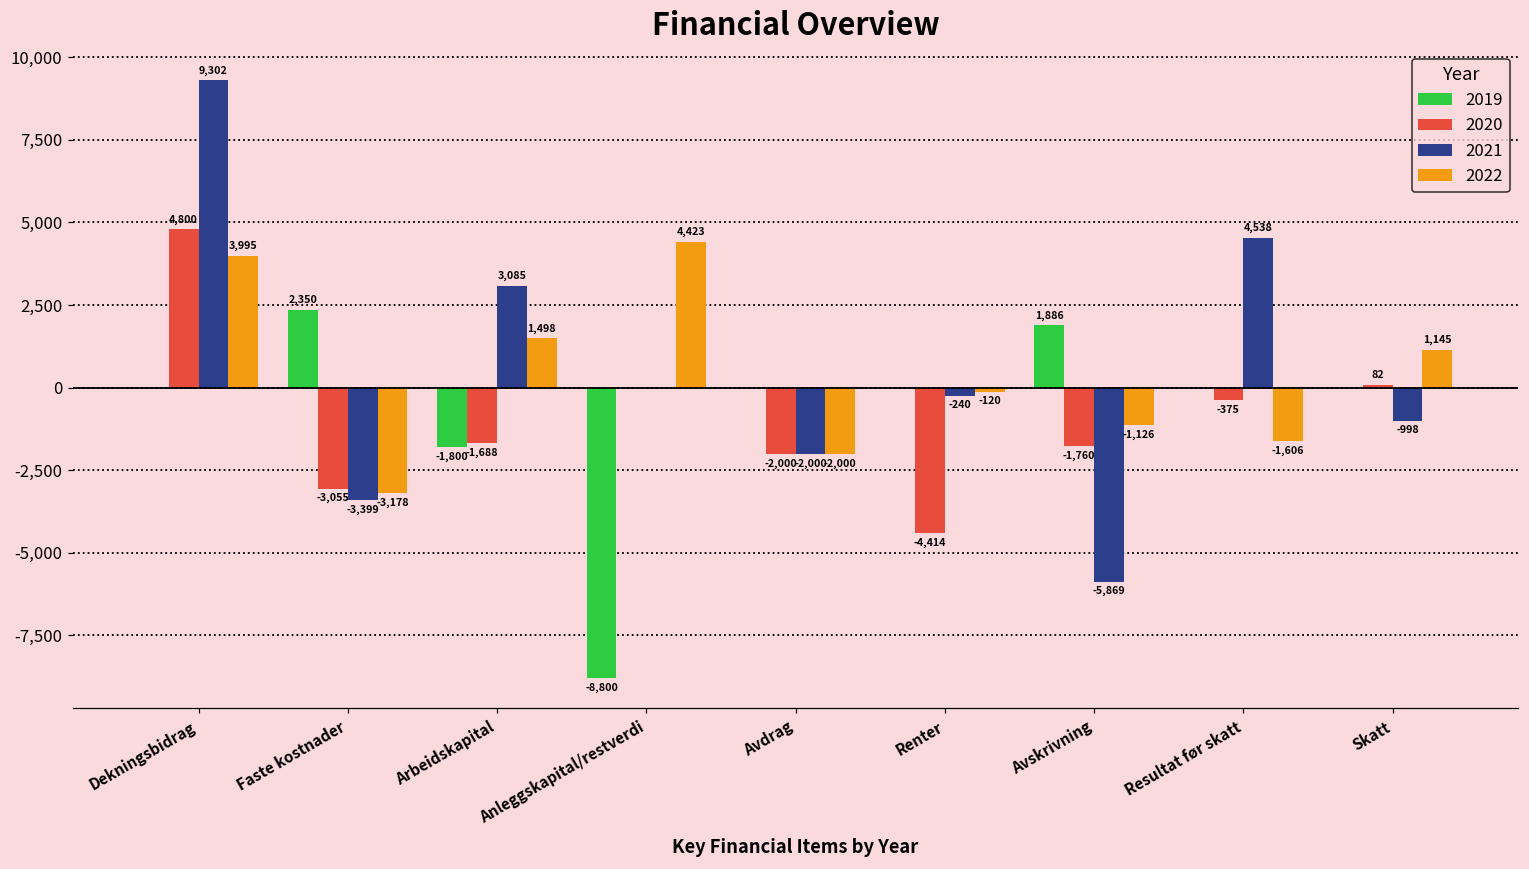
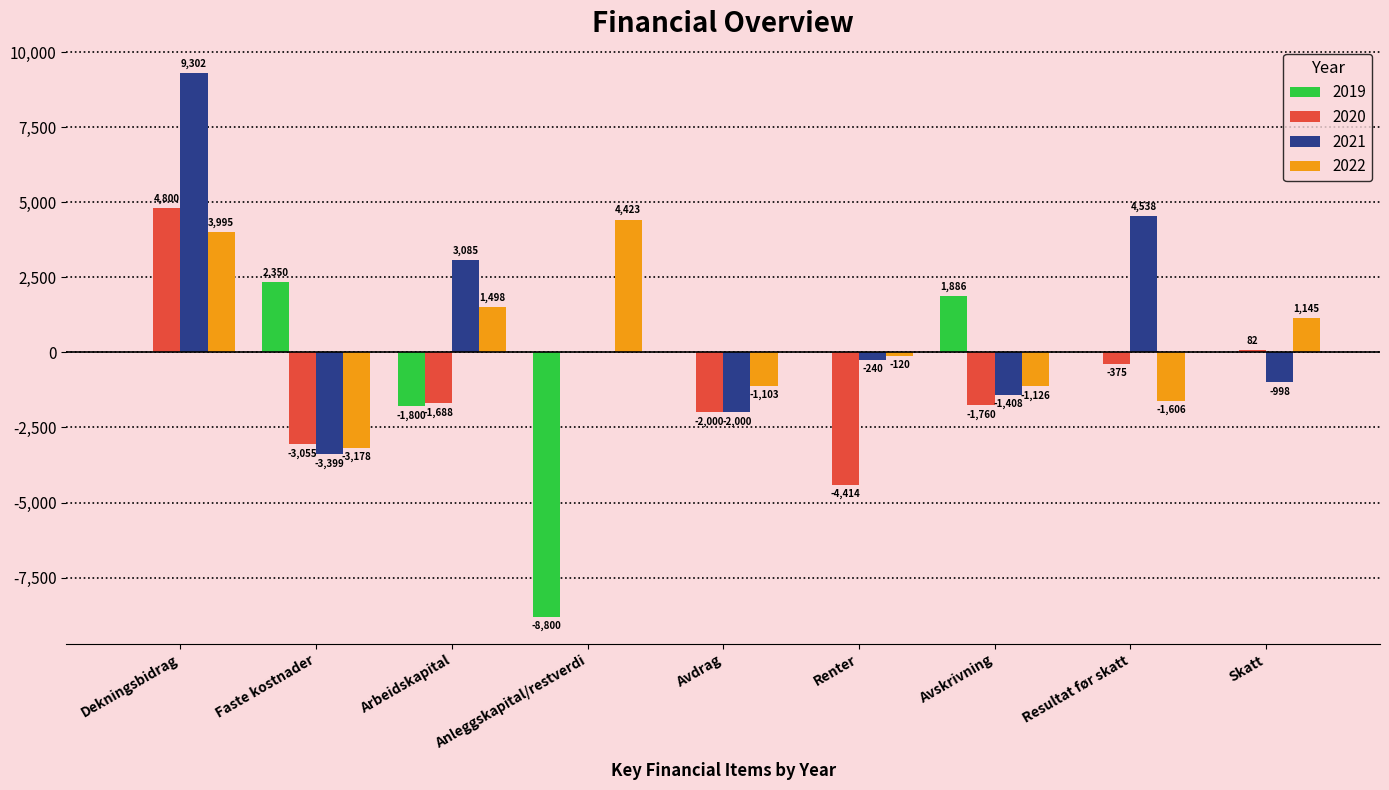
  {
    "2019": {
      "Faste kostnader": "2,350",
      "Arbeidskapital": "-1,800",
      "Anleggskapital/restverdi": "-8,800",
      "Avskrivning": "1,886"
    },
    "2020": {
      "Dekningsbidrag": "4,800",
      "Faste kostnader": "-3,055",
      "Arbeidskapital": "-1,688",
      "Avdrag": "-2,000",
      "Renter": "-4,414",
      "Avskrivning": "-1,760",
      "Resultat før skatt": "-375",
      "Skatt": "82"
    },
    "2021": {
      "Dekningsbidrag": "9,302",
      "Faste kostnader": "-3,399",
      "Arbeidskapital": "3,085",
      "Avdrag": "-2,000",
      "Renter": "-240",
-     "Avskrivning": "-5,869",
+     "Avskrivning": "-1,408",
      "Resultat før skatt": "4,538",
      "Skatt": "-998"
    },
    "2022": {
      "Dekningsbidrag": "3,995",
      "Faste kostnader": "-3,178",
      "Arbeidskapital": "1,498",
      "Anleggskapital/restverdi": "4,423",
-     "Avdrag": "-2,000",
+     "Avdrag": "-1,103",
      "Renter": "-120",
      "Avskrivning": "-1,126",
      "Resultat før skatt": "-1,606",
      "Skatt": "1,145"
    }
  }
